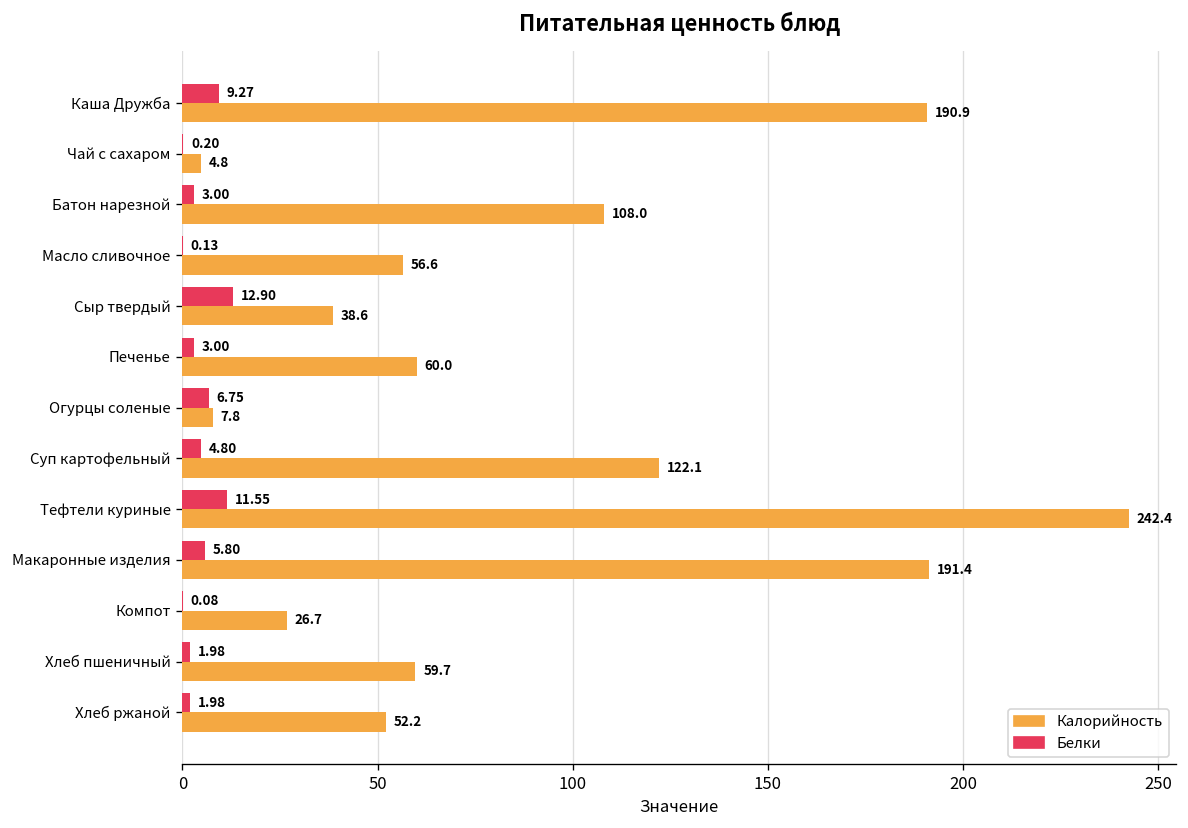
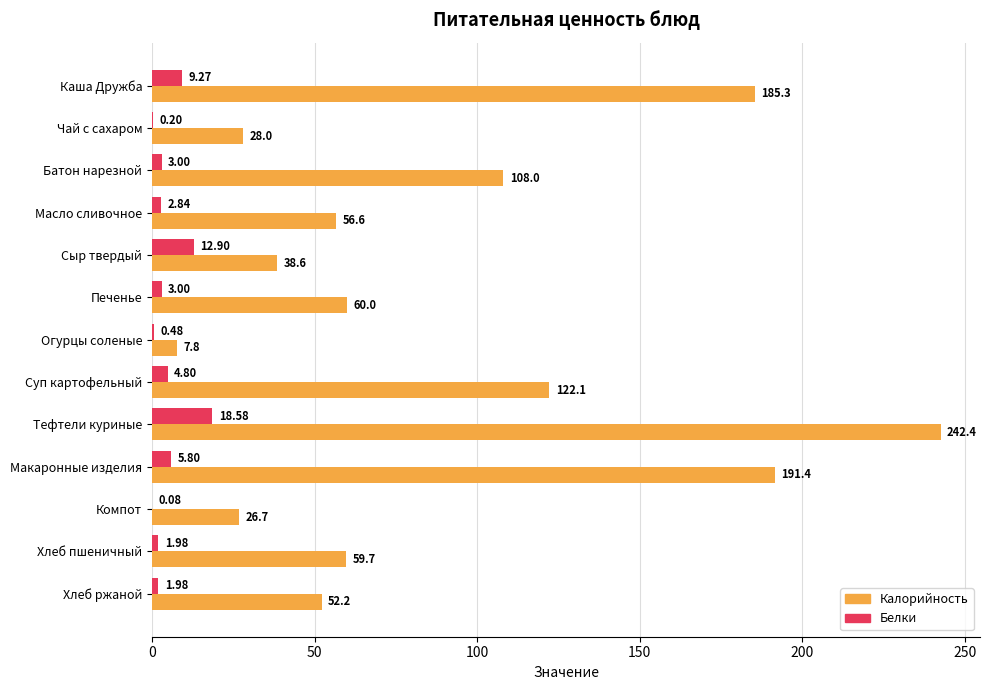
  {
    "Калорийность": {
-     "Каша Дружба": 190.9,
-     "Чай с сахаром": 4.8,
+     "Каша Дружба": 185.3,
+     "Чай с сахаром": 28.0,
      "Батон нарезной": 108.0,
      "Масло сливочное": 56.6,
      "Сыр твердый": 38.6,
      "Печенье": 60.0,
      "Огурцы соленые": 7.8,
      "Суп картофельный": 122.1,
      "Тефтели куриные": 242.4,
      "Макаронные изделия": 191.4,
      "Компот": 26.7,
      "Хлеб пшеничный": 59.7,
      "Хлеб ржаной": 52.2
    },
    "Белки": {
      "Каша Дружба": 9.27,
      "Чай с сахаром": 0.20,
      "Батон нарезной": 3.00,
-     "Масло сливочное": 0.13,
+     "Масло сливочное": 2.84,
      "Сыр твердый": 12.90,
      "Печенье": 3.00,
-     "Огурцы соленые": 6.75,
+     "Огурцы соленые": 0.48,
      "Суп картофельный": 4.80,
-     "Тефтели куриные": 11.55,
+     "Тефтели куриные": 18.58,
      "Макаронные изделия": 5.80,
      "Компот": 0.08,
      "Хлеб пшеничный": 1.98,
      "Хлеб ржаной": 1.98
    }
  }
